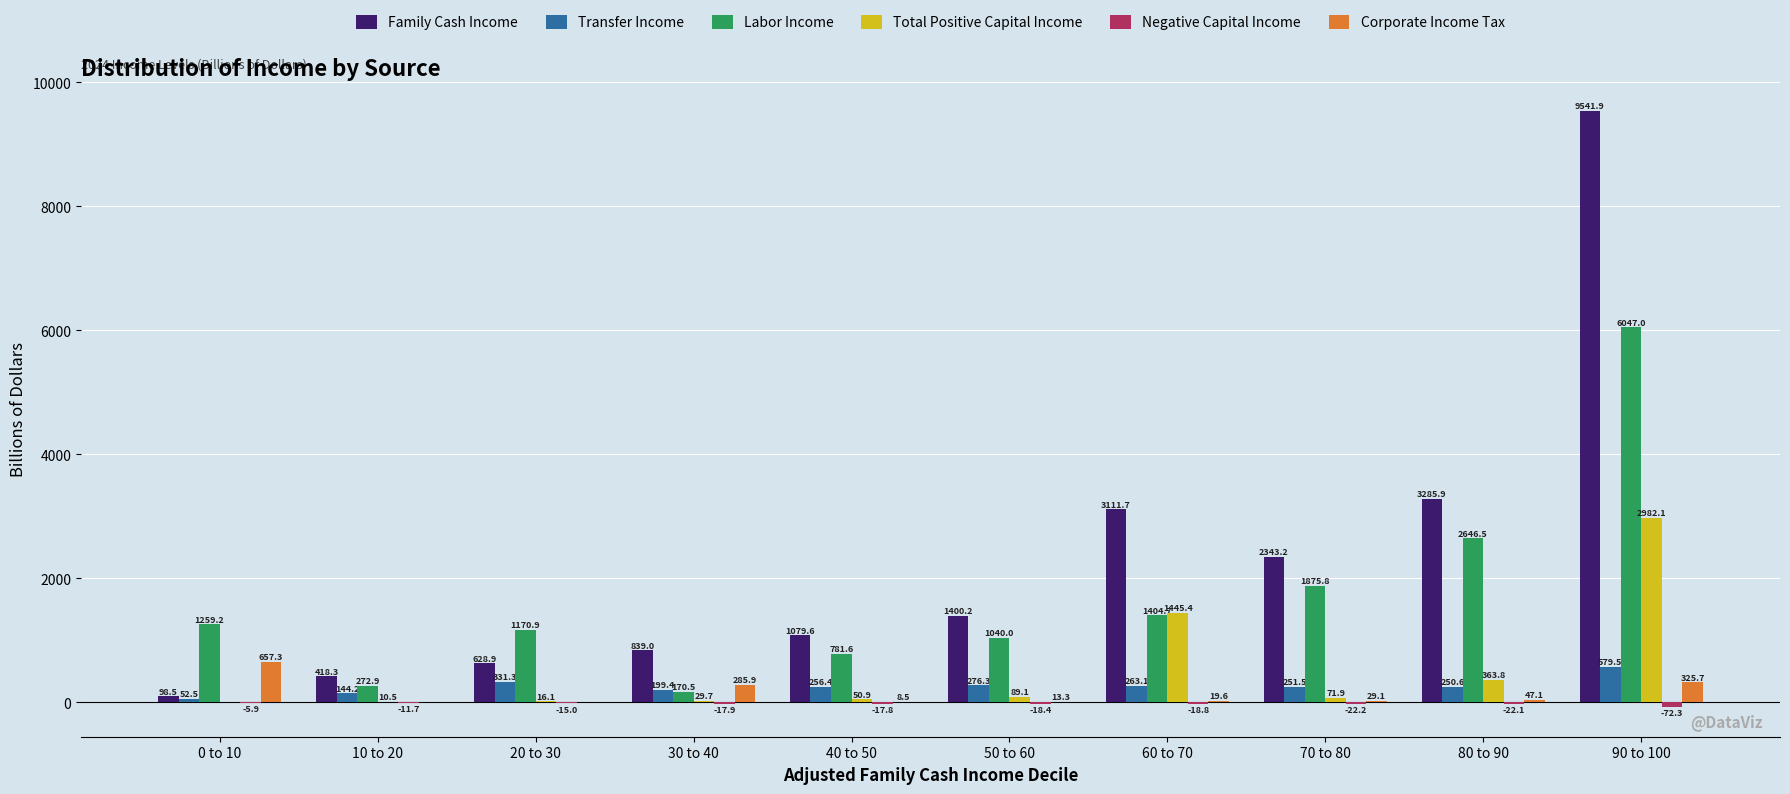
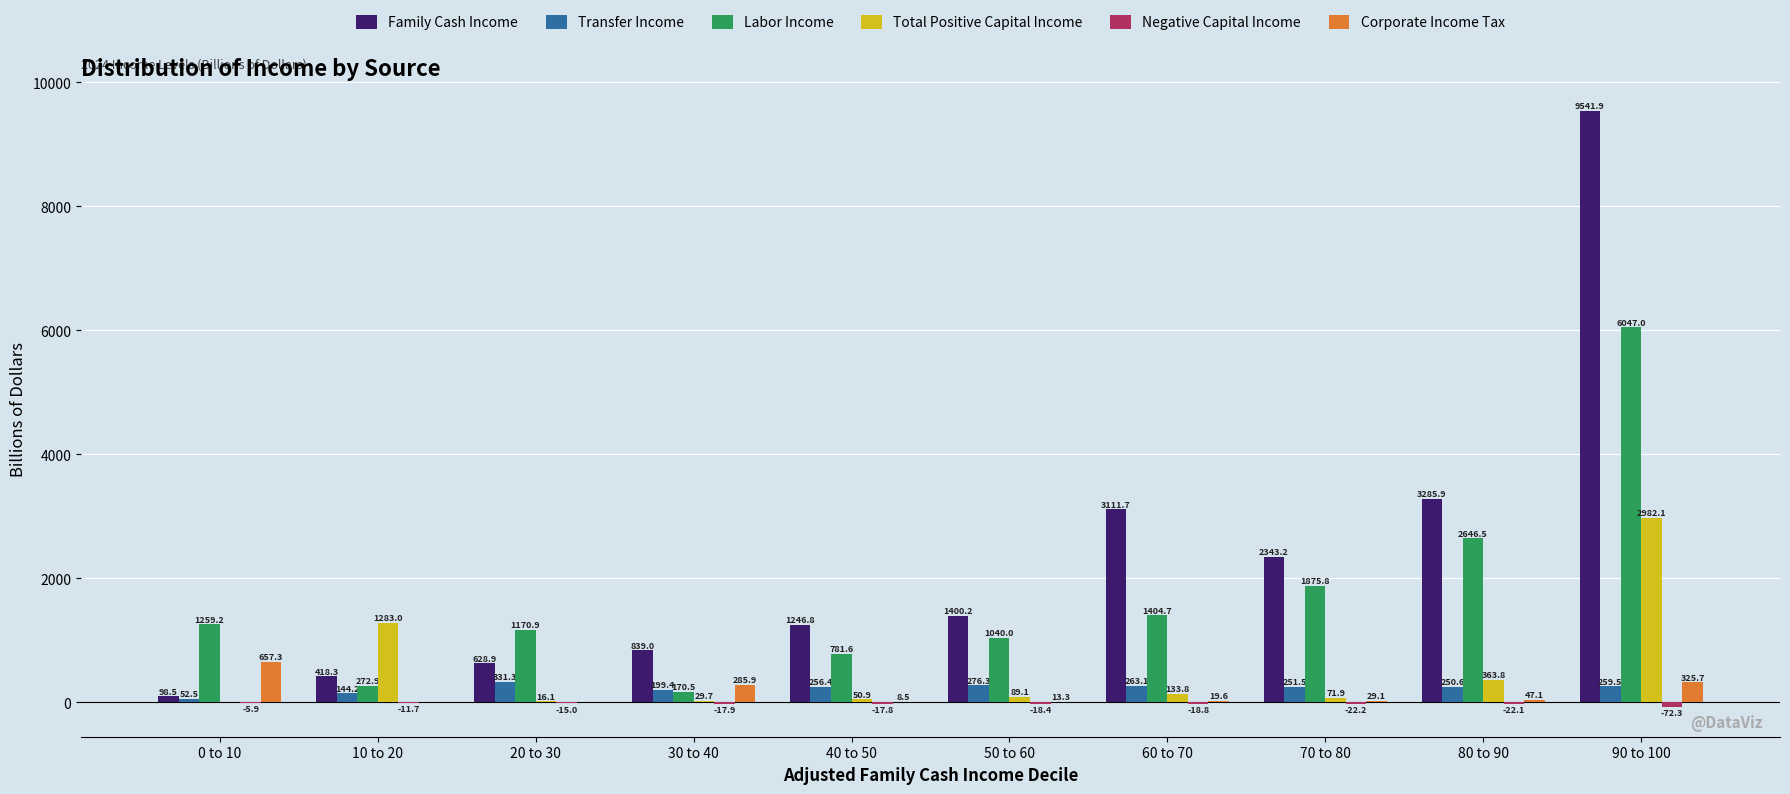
  {
    "Family Cash Income": {
      "0 to 10": 98.5,
      "10 to 20": 418.3,
      "20 to 30": 628.9,
      "30 to 40": 839.0,
-     "40 to 50": 1079.6,
+     "40 to 50": 1246.8,
      "50 to 60": 1400.2,
      "60 to 70": 3111.7,
      "70 to 80": 2343.2,
      "80 to 90": 3285.9,
      "90 to 100": 9541.9
    },
    "Transfer Income": {
      "0 to 10": 52.5,
      "10 to 20": 144.2,
      "20 to 30": 331.3,
      "30 to 40": 199.4,
      "40 to 50": 256.4,
      "50 to 60": 276.3,
      "60 to 70": 263.1,
      "70 to 80": 251.5,
      "80 to 90": 250.6,
-     "90 to 100": 579.5
+     "90 to 100": 259.5
    },
    "Labor Income": {
      "0 to 10": 1259.2,
      "10 to 20": 272.9,
      "20 to 30": 1170.9,
      "30 to 40": 170.5,
      "40 to 50": 781.6,
      "50 to 60": 1040.0,
      "70 to 80": 1875.8,
      "80 to 90": 2646.5,
      "90 to 100": 6047.0
    },
    "Total Positive Capital Income": {
-     "10 to 20": 10.5,
+     "10 to 20": 1283.0,
      "20 to 30": 16.1,
      "30 to 40": 29.7,
      "40 to 50": 50.9,
      "50 to 60": 89.1,
-     "60 to 70": 1445.4,
+     "60 to 70": 133.8,
      "70 to 80": 71.9,
      "80 to 90": 363.8,
      "90 to 100": 2982.1
    },
    "Negative Capital Income": {
      "0 to 10": -5.9,
      "10 to 20": -11.7,
      "20 to 30": -15.0,
      "30 to 40": -17.9,
      "40 to 50": -17.8,
      "50 to 60": -18.4,
      "60 to 70": -18.8,
      "70 to 80": -22.2,
      "80 to 90": -22.1,
      "90 to 100": -72.3
    },
    "Corporate Income Tax": {
      "0 to 10": 657.3,
      "30 to 40": 285.9,
      "40 to 50": 8.5,
      "50 to 60": 13.3,
      "60 to 70": 19.6,
      "70 to 80": 29.1,
      "80 to 90": 47.1,
      "90 to 100": 325.7
    }
  }
